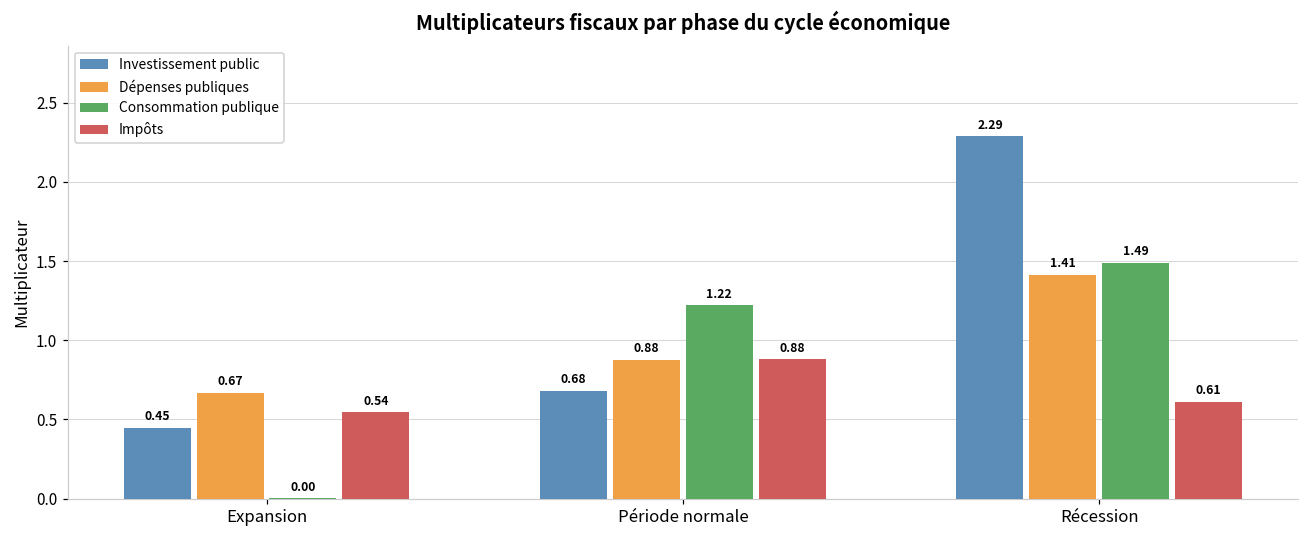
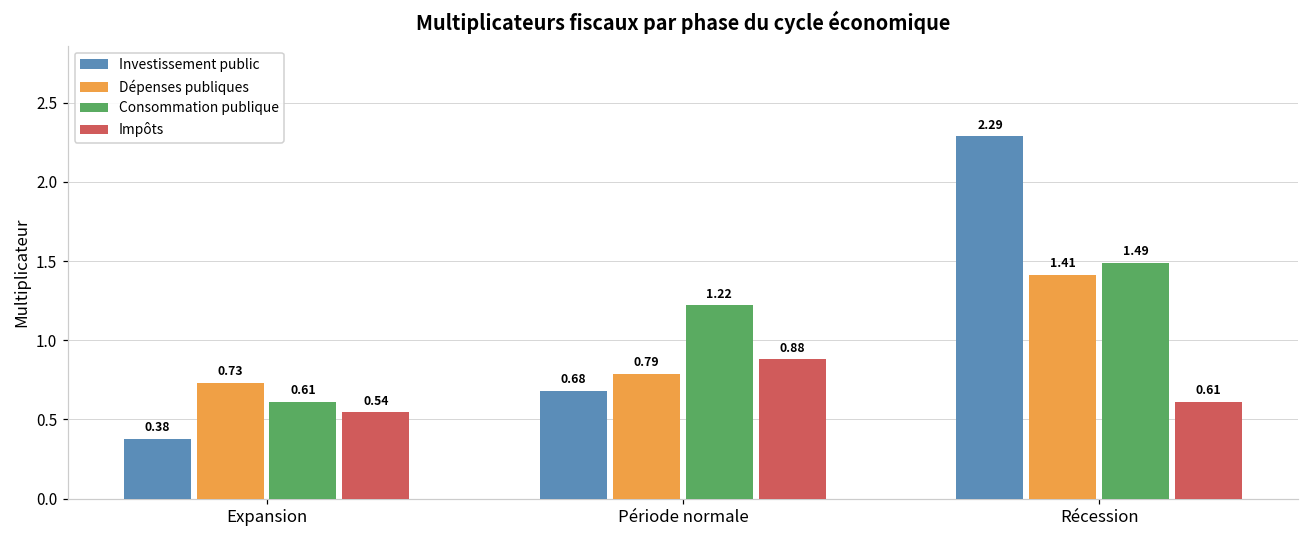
  {
    "Investissement public": {
-     "Expansion": 0.45,
+     "Expansion": 0.38,
      "Période normale": 0.68,
      "Récession": 2.29
    },
    "Dépenses publiques": {
-     "Expansion": 0.67,
-     "Période normale": 0.88,
+     "Expansion": 0.73,
+     "Période normale": 0.79,
      "Récession": 1.41
    },
    "Consommation publique": {
-     "Expansion": 0.00,
+     "Expansion": 0.61,
      "Période normale": 1.22,
      "Récession": 1.49
    },
    "Impôts": {
      "Expansion": 0.54,
      "Période normale": 0.88,
      "Récession": 0.61
    }
  }
